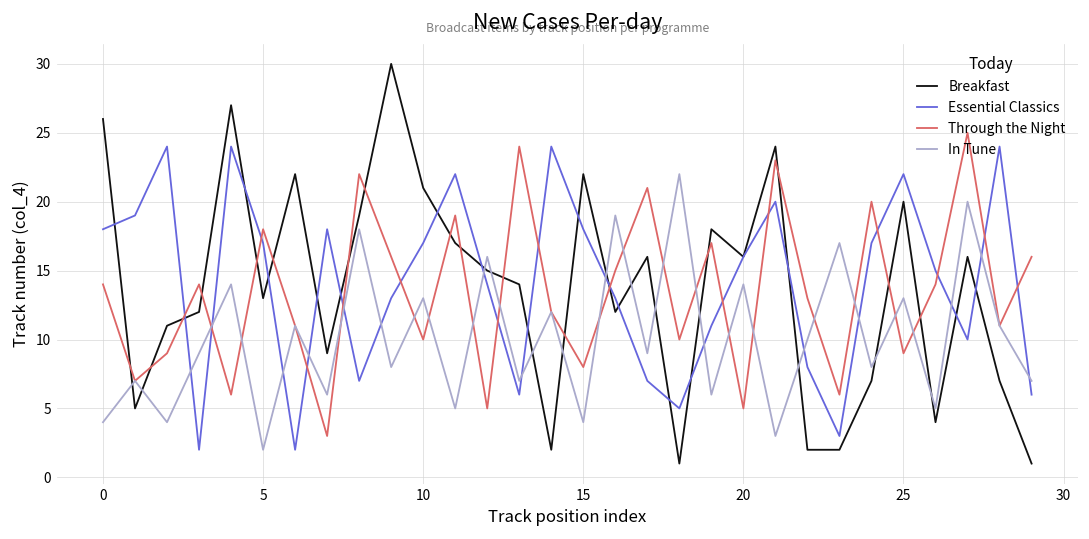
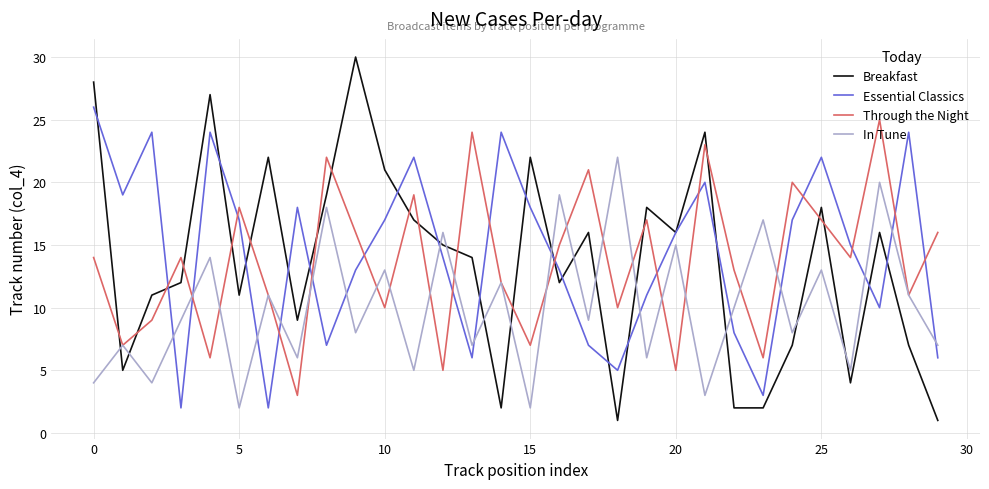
  {
    "Breakfast": {
-     "0": 26,
-     "5": 13,
+     "0": 28,
+     "5": 11,
      "10": 21,
      "15": 22,
-     "25": 20
+     "25": 18
    },
    "Essential Classics": {
-     "0": 18,
+     "0": 26,
      "5": 17,
      "10": 17,
      "15": 18,
      "25": 22
    },
    "Through the Night": {
      "0": 14,
      "5": 18,
      "10": 10,
-     "15": 8,
+     "15": 7,
      "20": 5,
-     "25": 9
+     "25": 17
    },
    "In Tune": {
      "0": 4,
      "5": 2,
      "10": 13,
-     "15": 4,
-     "20": 14,
+     "15": 2,
+     "20": 15,
      "25": 13
    }
  }
